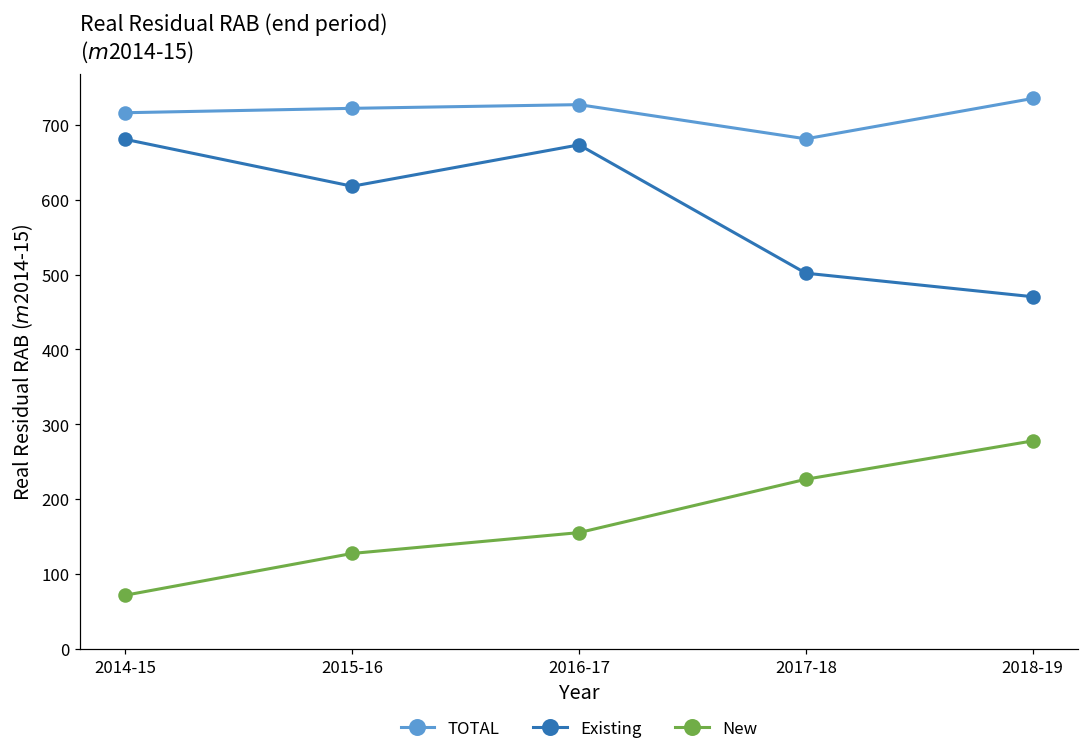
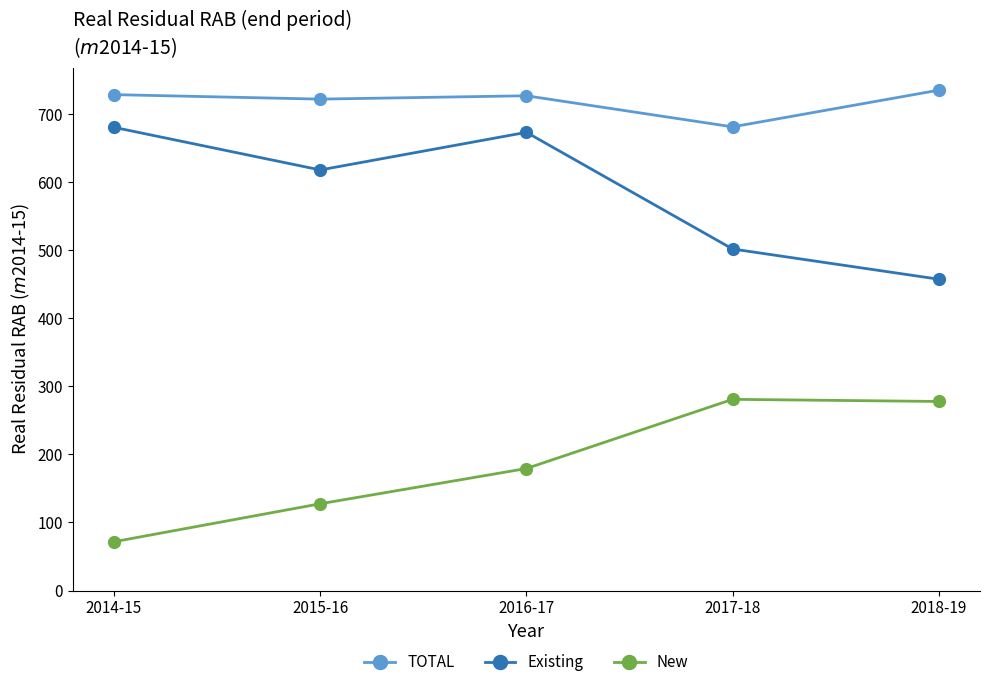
  {
    "TOTAL": {
-     "2014-15": 720,
+     "2014-15": 730,
      "2015-16": 720,
      "2016-17": 730,
      "2017-18": 680,
      "2018-19": 740
    },
    "Existing": {
      "2014-15": 680,
      "2015-16": 620,
      "2016-17": 670,
      "2017-18": 500,
-     "2018-19": 470
+     "2018-19": 460
    },
    "New": {
      "2014-15": 70,
      "2015-16": 130,
-     "2016-17": 160,
-     "2017-18": 230,
+     "2016-17": 180,
+     "2017-18": 280,
      "2018-19": 280
    }
  }
